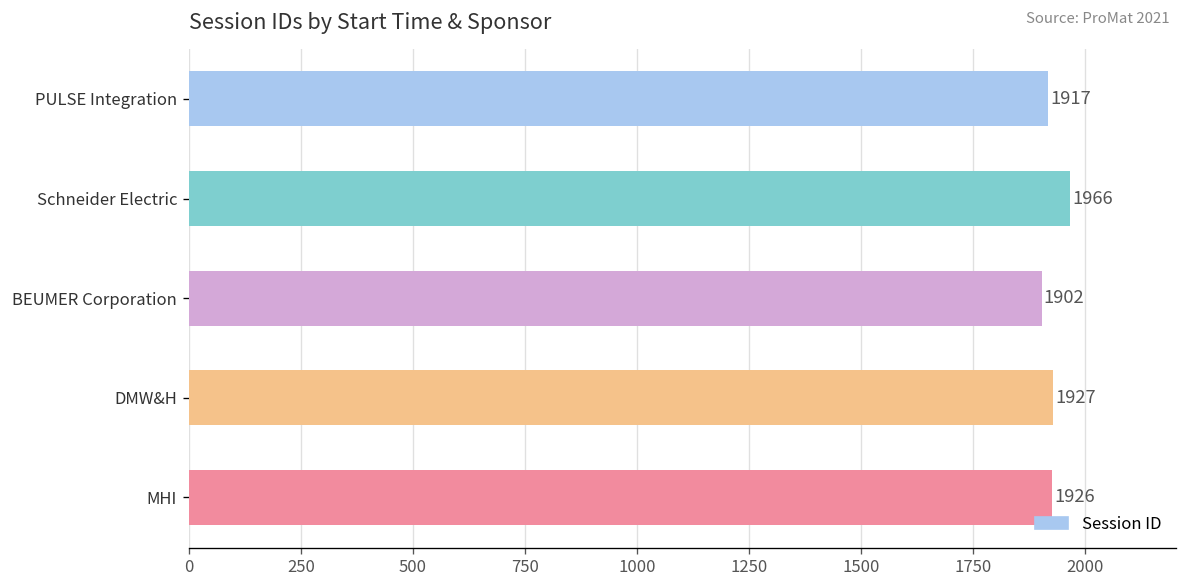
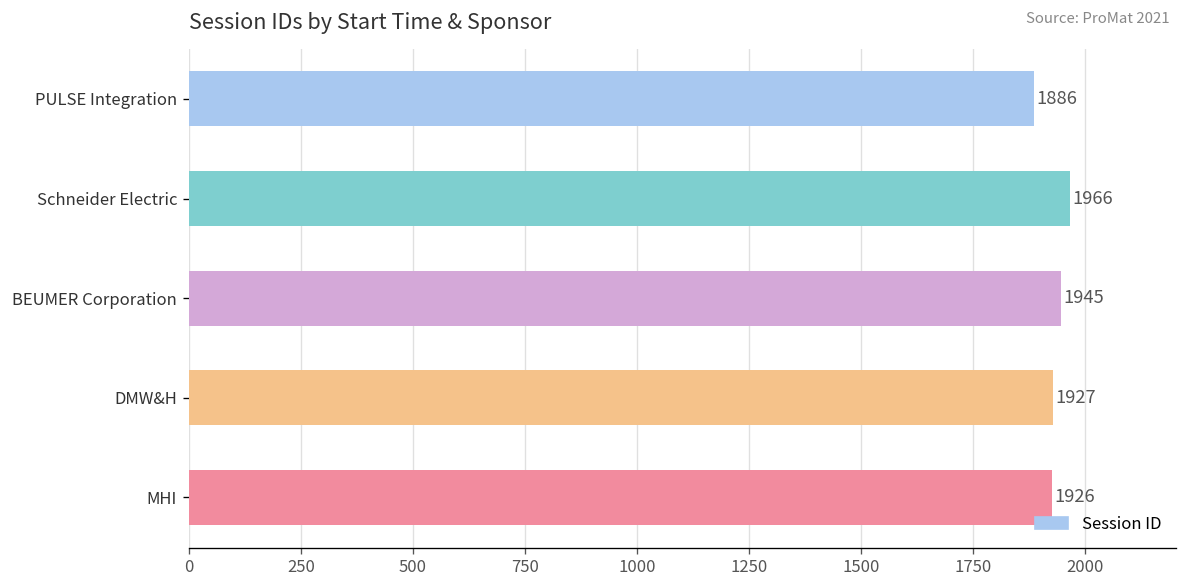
  {
-   "PULSE Integration": 1917,
+   "PULSE Integration": 1886,
    "Schneider Electric": 1966,
-   "BEUMER Corporation": 1902,
+   "BEUMER Corporation": 1945,
    "DMW&H": 1927,
    "MHI": 1926
  }
